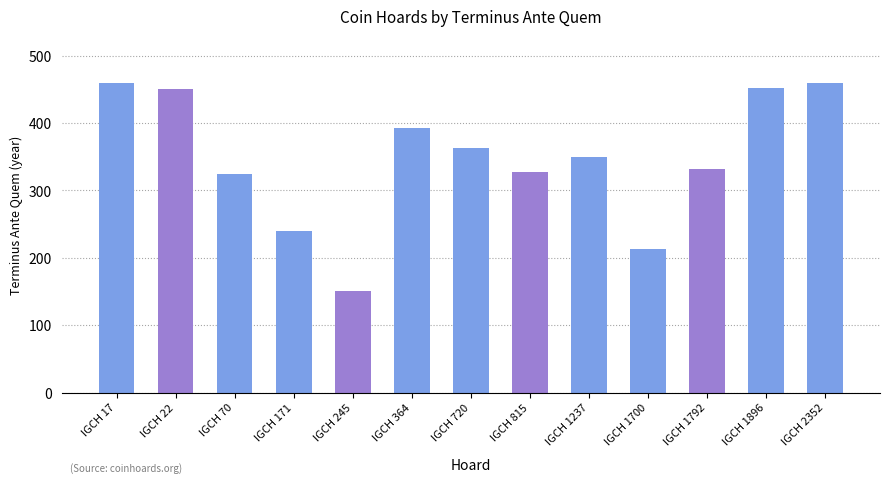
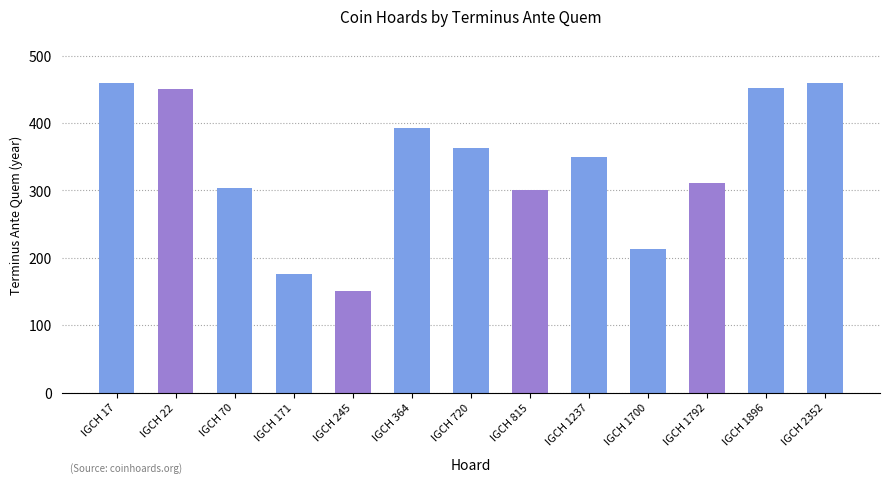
  {
    "IGCH 17": 460,
    "IGCH 22": 450,
-   "IGCH 70": 330,
-   "IGCH 171": 240,
+   "IGCH 70": 300,
+   "IGCH 171": 180,
    "IGCH 245": 150,
    "IGCH 364": 390,
    "IGCH 720": 360,
-   "IGCH 815": 330,
+   "IGCH 815": 300,
    "IGCH 1237": 350,
    "IGCH 1700": 210,
-   "IGCH 1792": 330,
+   "IGCH 1792": 310,
    "IGCH 1896": 450,
    "IGCH 2352": 460
  }
